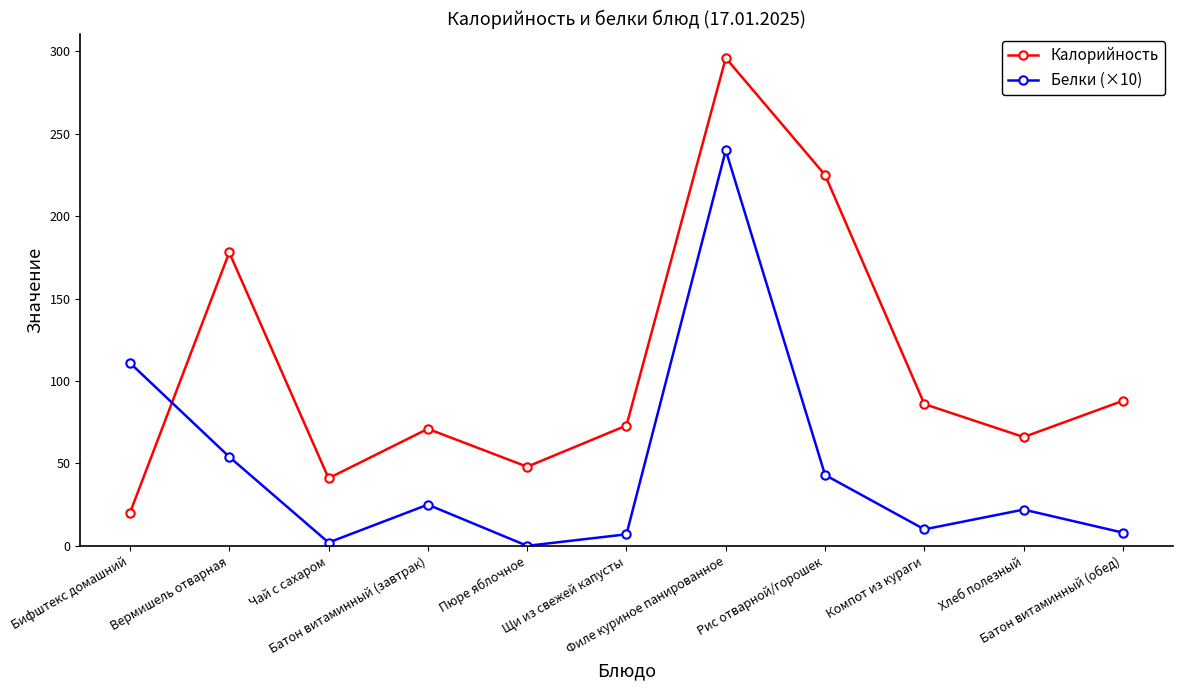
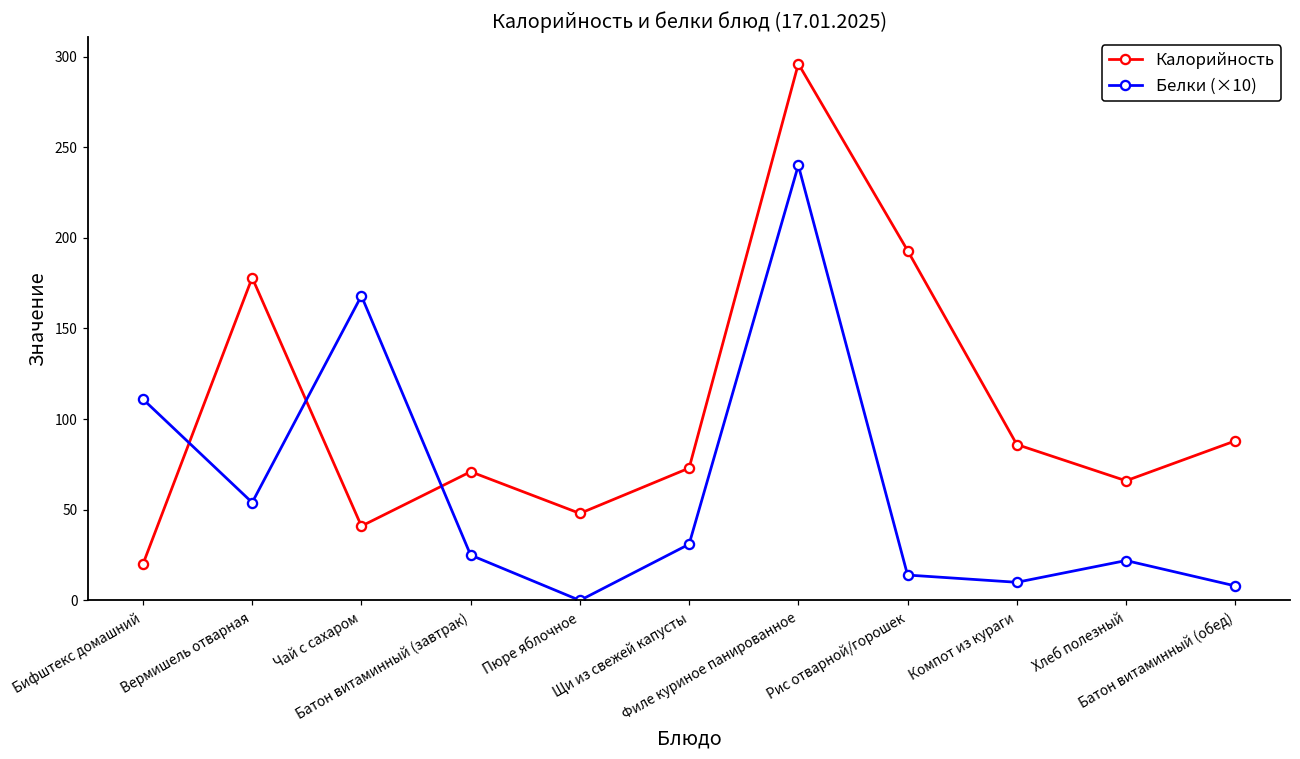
  {
    "Калорийность": {
      "Бифштекс домашний": 20,
      "Вермишель отварная": 178,
      "Чай с сахаром": 41,
      "Батон витаминный (завтрак)": 71,
      "Пюре яблочное": 48,
      "Щи из свежей капусты": 73,
      "Филе куриное панированное": 296,
-     "Рис отварной/горошек": 225,
+     "Рис отварной/горошек": 193,
      "Компот из кураги": 86,
      "Хлеб полезный": 66,
      "Батон витаминный (обед)": 88
    },
    "Белки (×10)": {
      "Бифштекс домашний": 111,
      "Вермишель отварная": 54,
-     "Чай с сахаром": 2,
+     "Чай с сахаром": 168,
      "Батон витаминный (завтрак)": 25,
      "Пюре яблочное": 0,
-     "Щи из свежей капусты": 7,
+     "Щи из свежей капусты": 31,
      "Филе куриное панированное": 240,
-     "Рис отварной/горошек": 43,
+     "Рис отварной/горошек": 14,
      "Компот из кураги": 10,
      "Хлеб полезный": 22,
      "Батон витаминный (обед)": 8
    }
  }
